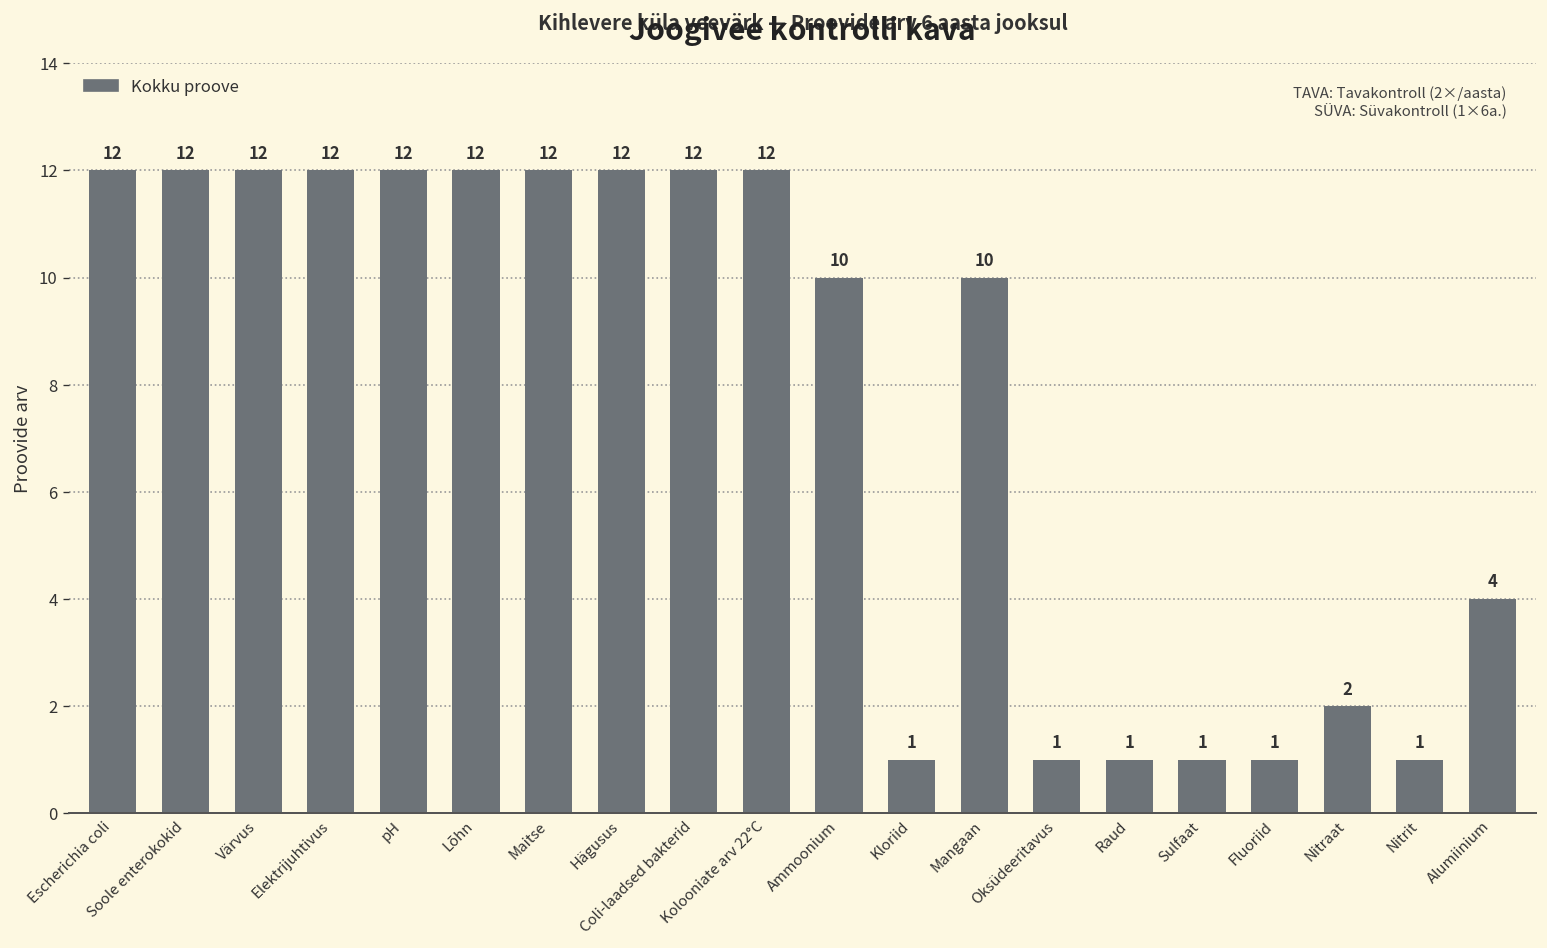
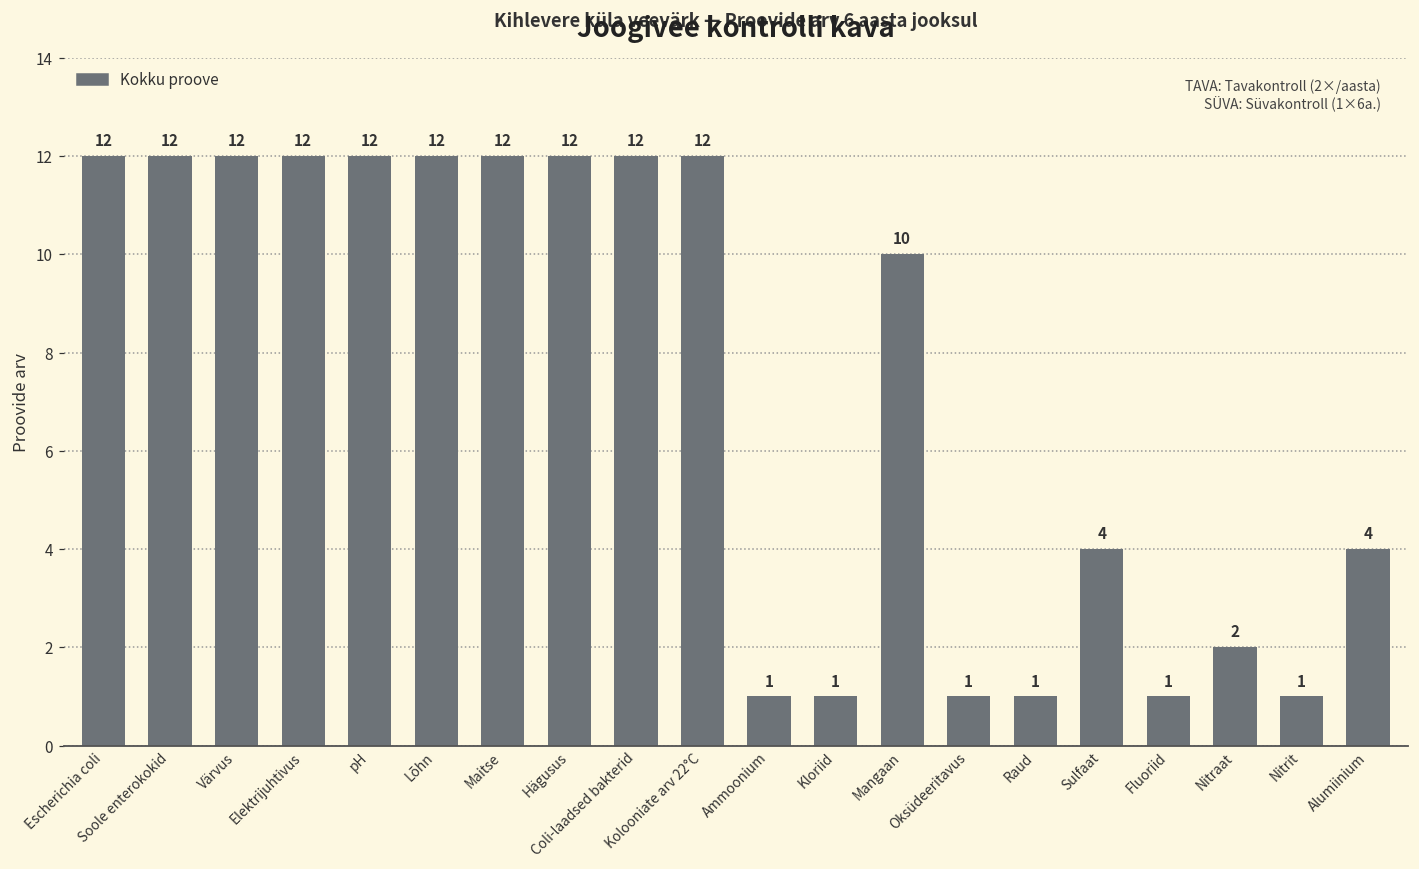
  {
    "Escherichia coli": 12,
    "Soole enterokokid": 12,
    "Värvus": 12,
    "Elektrijuhtivus": 12,
    "pH": 12,
    "Lõhn": 12,
    "Maitse": 12,
    "Hägusus": 12,
    "Coli-laadsed bakterid": 12,
    "Kolooniate arv 22°C": 12,
-   "Ammoonium": 10,
+   "Ammoonium": 1,
    "Kloriid": 1,
    "Mangaan": 10,
    "Oksüdeeritavus": 1,
    "Raud": 1,
-   "Sulfaat": 1,
+   "Sulfaat": 4,
    "Fluoriid": 1,
    "Nitraat": 2,
    "Nitrit": 1,
    "Alumiinium": 4
  }
